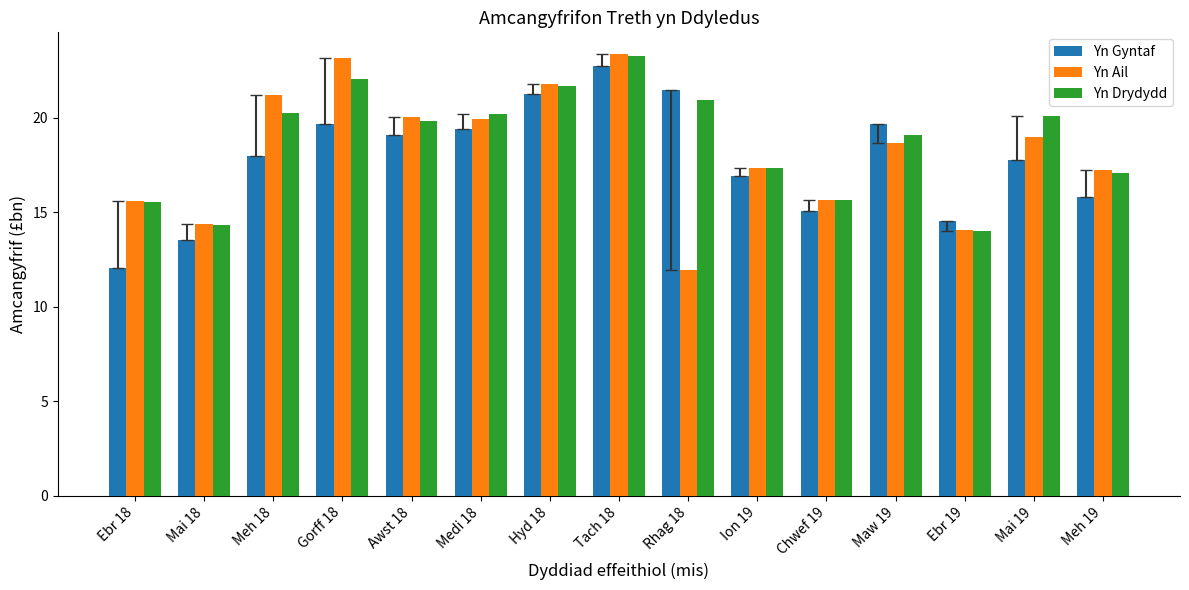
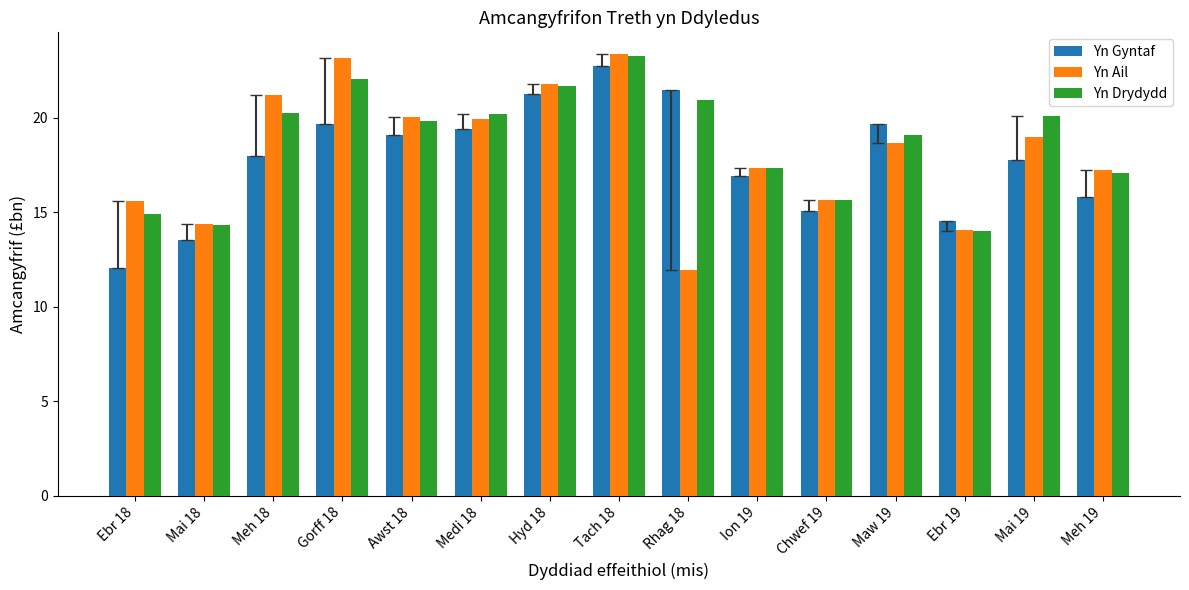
  {
    "Yn Ail": {
      "Ebr 18": 15.6,
      "Mai 18": 14.4,
      "Meh 18": 21.2,
      "Gorff 18": 23.1,
      "Awst 18": 20.0,
      "Medi 18": 19.9,
      "Hyd 18": 21.8,
      "Tach 18": 23.3,
      "Rhag 18": 12.0,
      "Ion 19": 17.3,
      "Chwef 19": 15.6,
      "Maw 19": 18.7,
      "Ebr 19": 14.1,
      "Mai 19": 18.9,
      "Meh 19": 17.2
    },
    "Yn Drydydd": {
-     "Ebr 18": 15.5,
+     "Ebr 18": 14.9,
      "Mai 18": 14.3,
      "Meh 18": 20.2,
      "Gorff 18": 22.0,
      "Awst 18": 19.8,
      "Medi 18": 20.2,
      "Hyd 18": 21.7,
      "Tach 18": 23.3,
      "Rhag 18": 20.9,
      "Ion 19": 17.3,
      "Chwef 19": 15.7,
      "Maw 19": 19.1,
      "Ebr 19": 14.0,
      "Mai 19": 20.1,
      "Meh 19": 17.1
    }
  }
